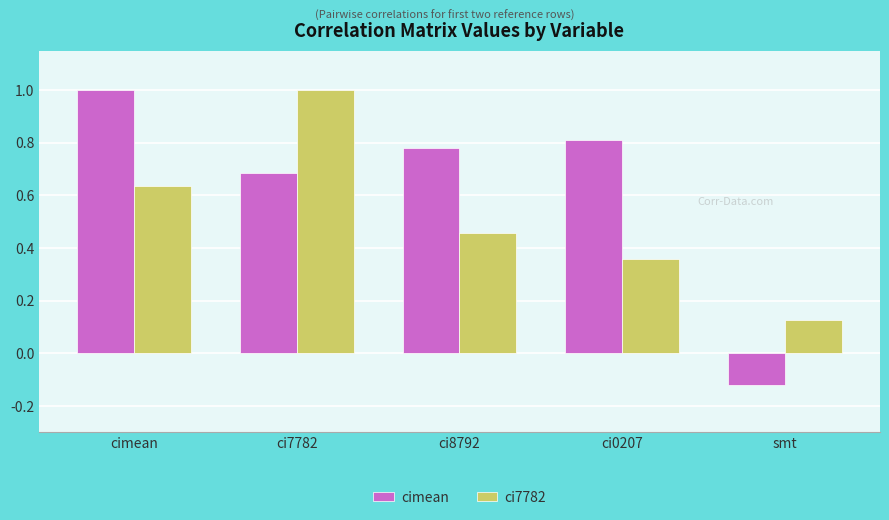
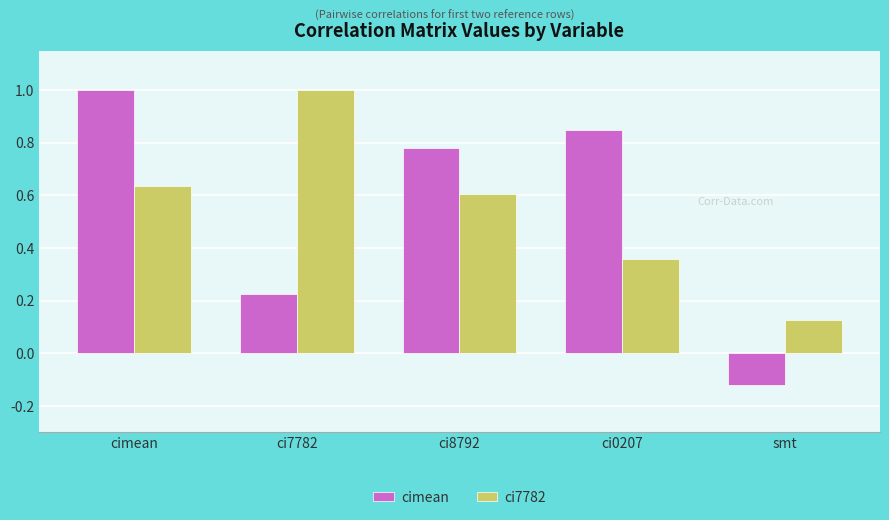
  {
    "cimean": {
      "cimean": 1.00,
-     "ci7782": 0.68,
+     "ci7782": 0.23,
      "ci8792": 0.78,
-     "ci0207": 0.81,
+     "ci0207": 0.85,
      "smt": -0.12
    },
    "ci7782": {
      "cimean": 0.64,
      "ci7782": 1.00,
-     "ci8792": 0.46,
+     "ci8792": 0.60,
      "ci0207": 0.36,
      "smt": 0.13
    }
  }
